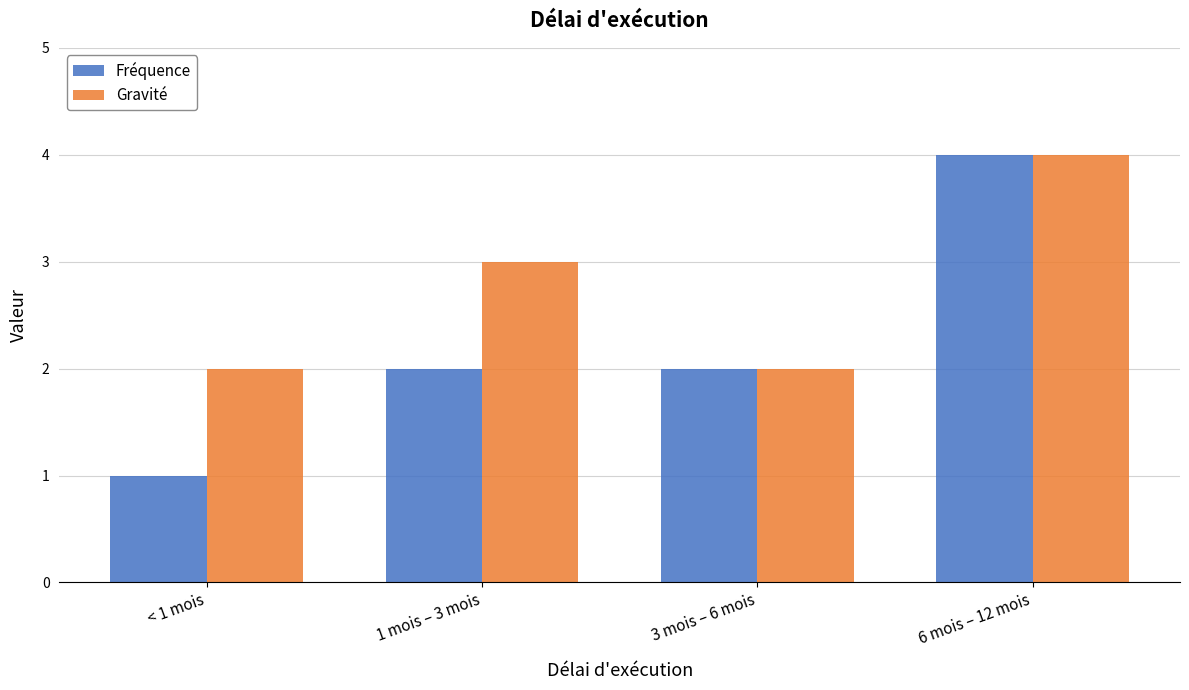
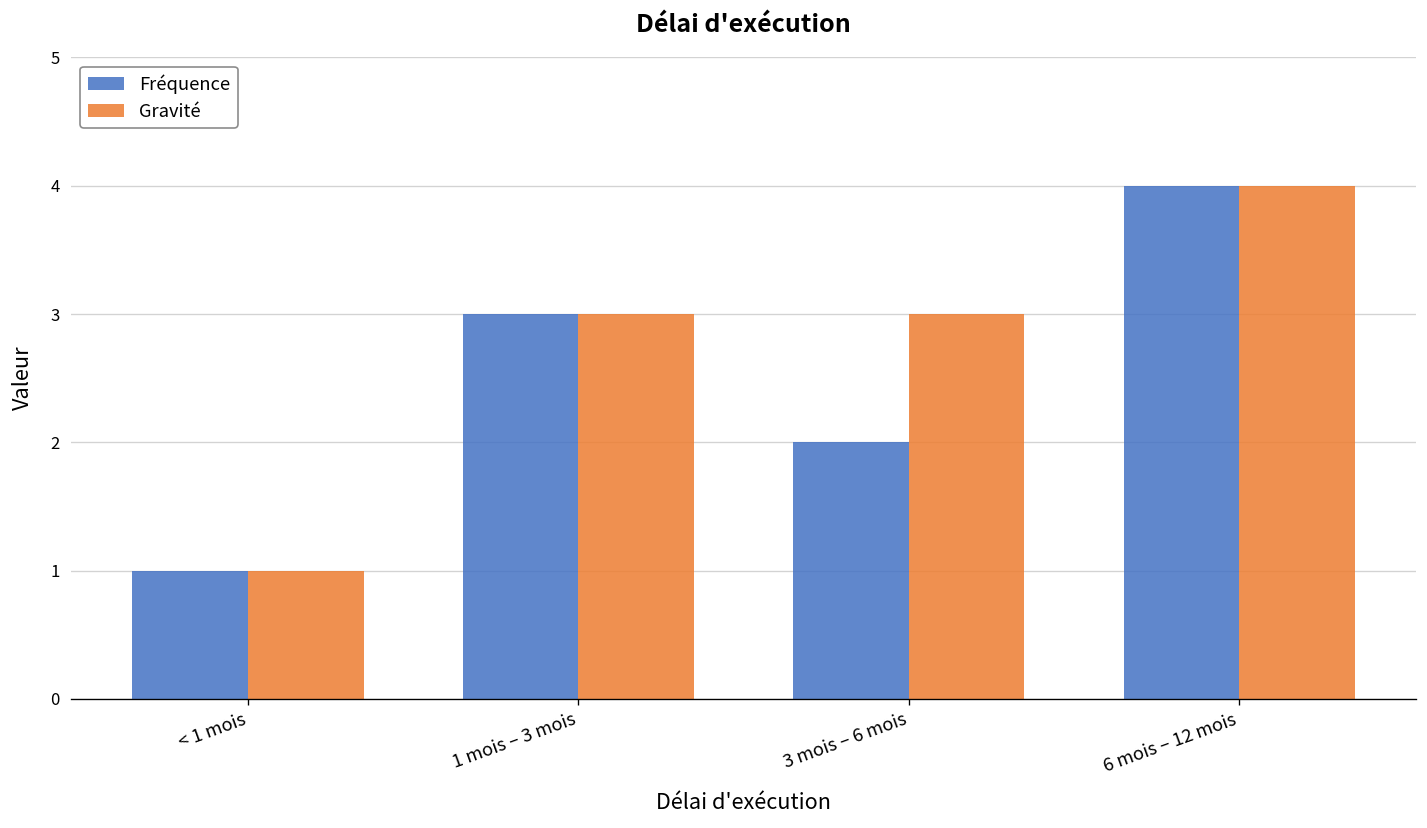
  {
    "Fréquence": {
      "< 1 mois": 1,
-     "1 mois – 3 mois": 2,
+     "1 mois – 3 mois": 3,
      "3 mois – 6 mois": 2,
      "6 mois – 12 mois": 4
    },
    "Gravité": {
-     "< 1 mois": 2,
+     "< 1 mois": 1,
      "1 mois – 3 mois": 3,
-     "3 mois – 6 mois": 2,
+     "3 mois – 6 mois": 3,
      "6 mois – 12 mois": 4
    }
  }
